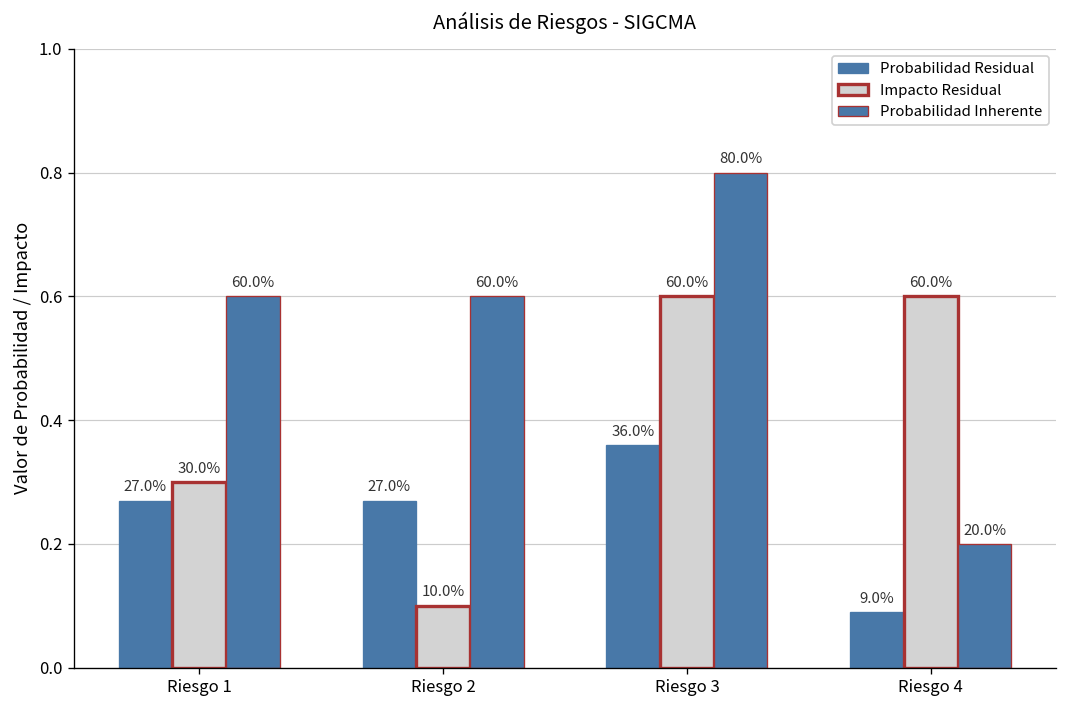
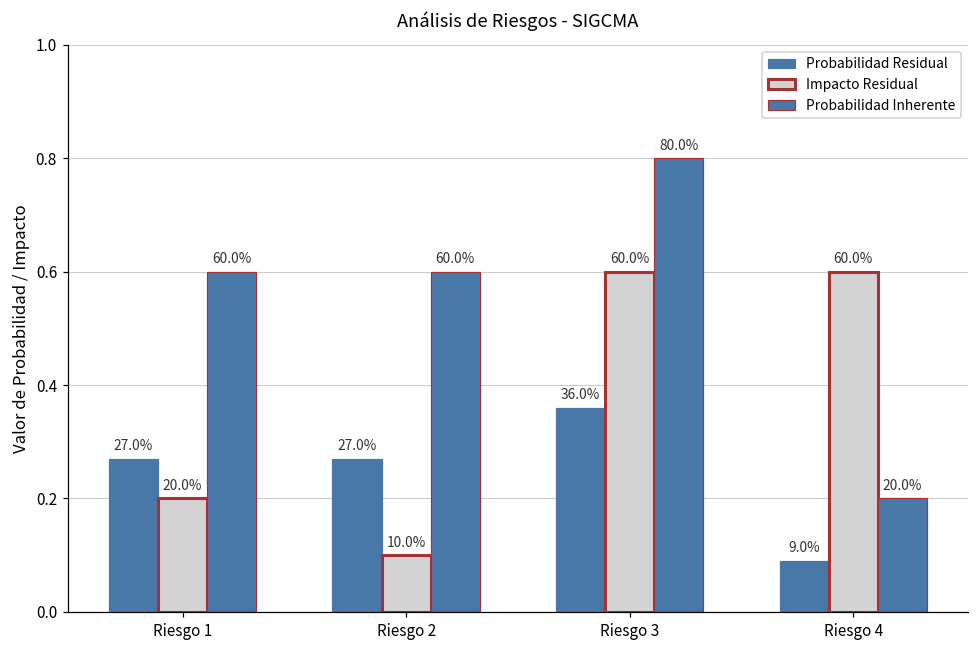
  {
    "Impacto Residual": {
-     "Riesgo 1": "30.0%",
+     "Riesgo 1": "20.0%",
      "Riesgo 2": "10.0%",
      "Riesgo 3": "60.0%",
      "Riesgo 4": "60.0%"
    }
  }
